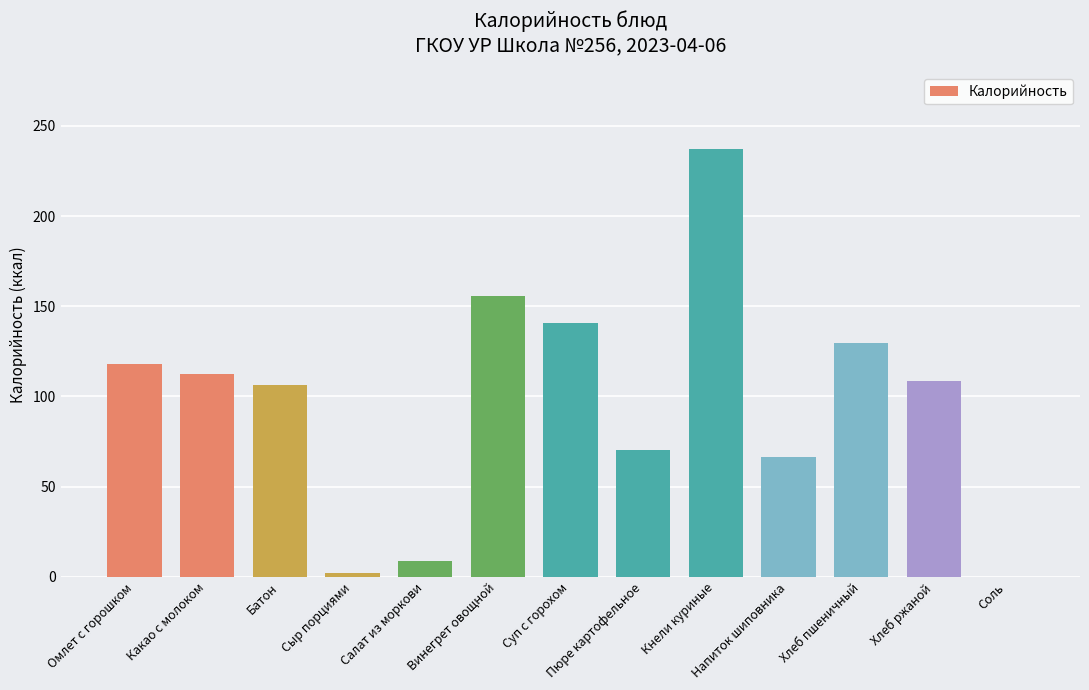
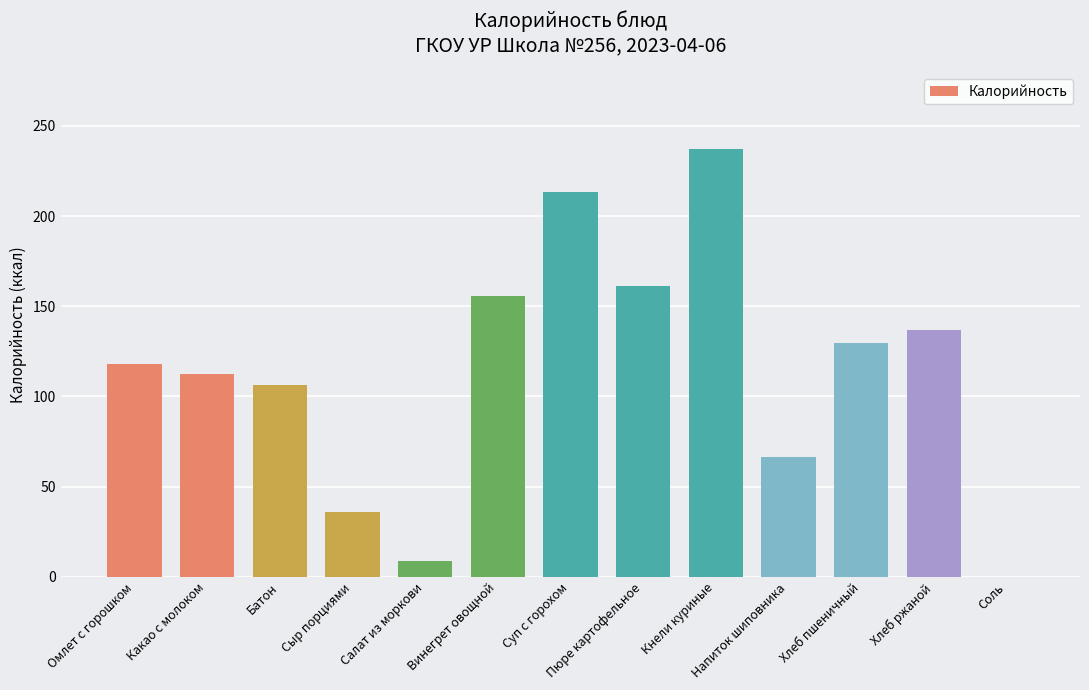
  {
    "Омлет с горошком": 118,
    "Какао с молоком": 113,
    "Батон": 106,
-   "Сыр порциями": 2,
+   "Сыр порциями": 36,
    "Салат из моркови": 9,
    "Винегрет овощной": 156,
-   "Суп с горохом": 141,
-   "Пюре картофельное": 71,
+   "Суп с горохом": 213,
+   "Пюре картофельное": 161,
    "Кнели куриные": 237,
    "Напиток шиповника": 66,
    "Хлеб пшеничный": 129,
-   "Хлеб ржаной": 109,
+   "Хлеб ржаной": 137,
    "Соль": 0
  }
